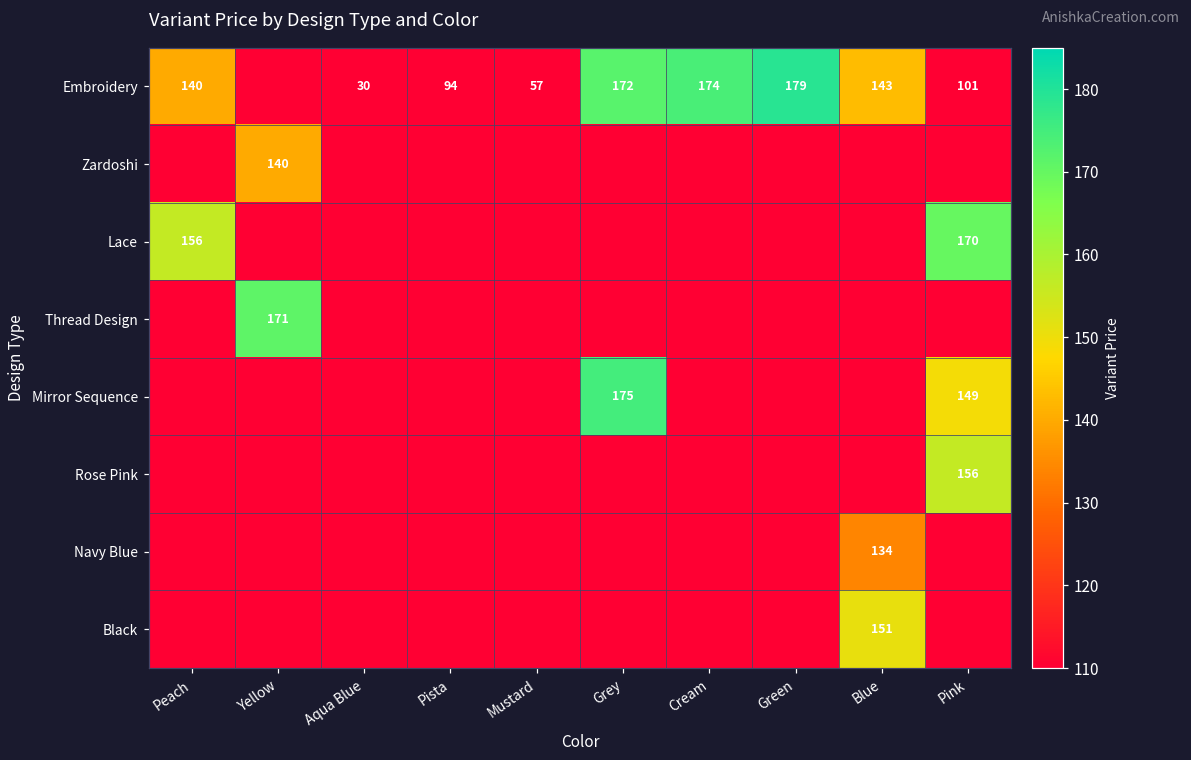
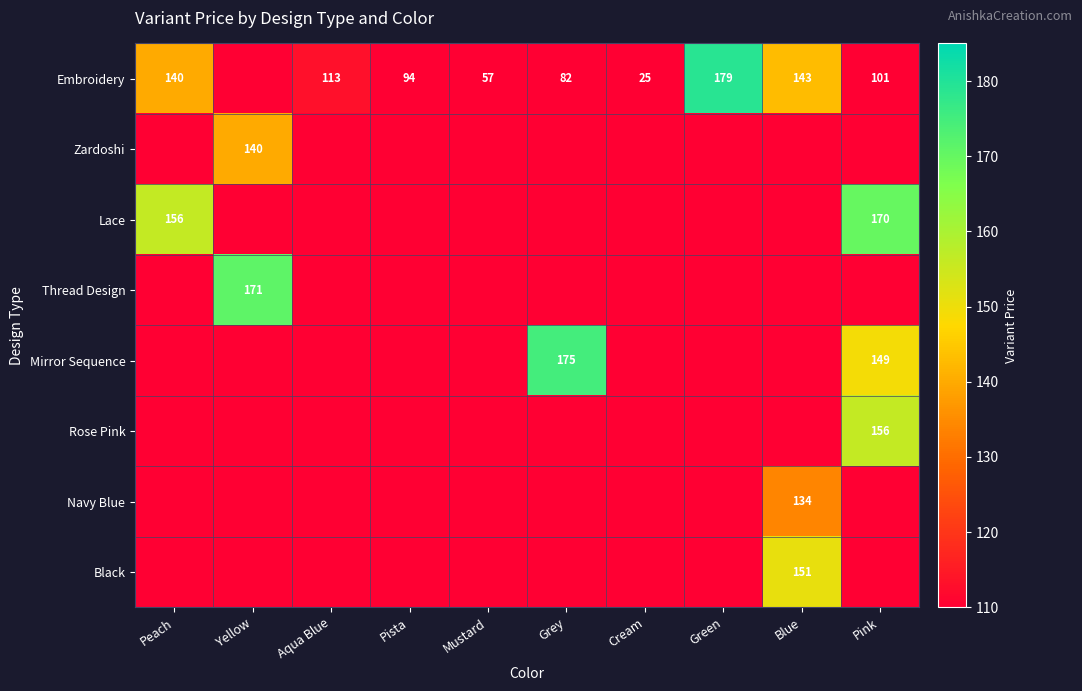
  {
    "Embroidery": {
      "Peach": 140,
-     "Aqua Blue": 30,
+     "Aqua Blue": 113,
      "Pista": 94,
      "Mustard": 57,
-     "Grey": 172,
-     "Cream": 174,
+     "Grey": 82,
+     "Cream": 25,
      "Green": 179,
      "Blue": 143,
      "Pink": 101
    },
    "Zardoshi": {
      "Yellow": 140
    },
    "Lace": {
      "Peach": 156,
      "Pink": 170
    },
    "Thread Design": {
      "Yellow": 171
    },
    "Mirror Sequence": {
      "Grey": 175,
      "Pink": 149
    },
    "Rose Pink": {
      "Pink": 156
    },
    "Navy Blue": {
      "Blue": 134
    },
    "Black": {
      "Blue": 151
    }
  }
